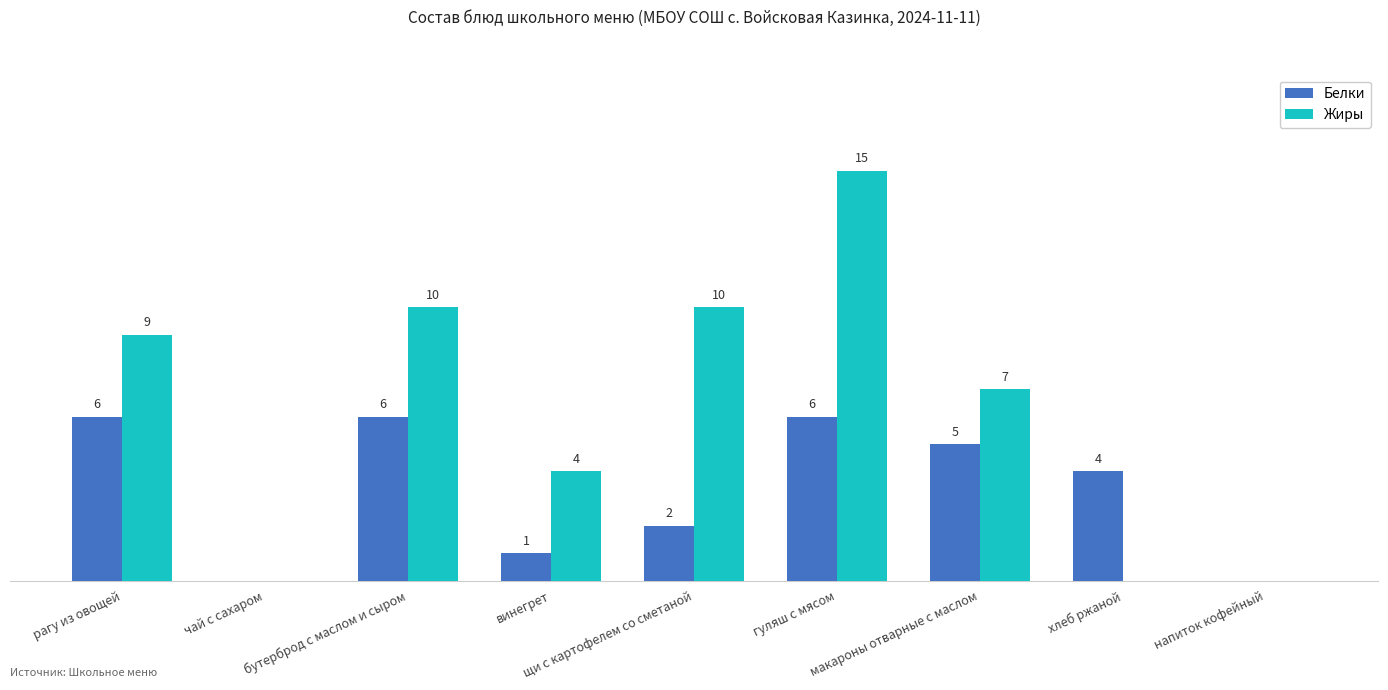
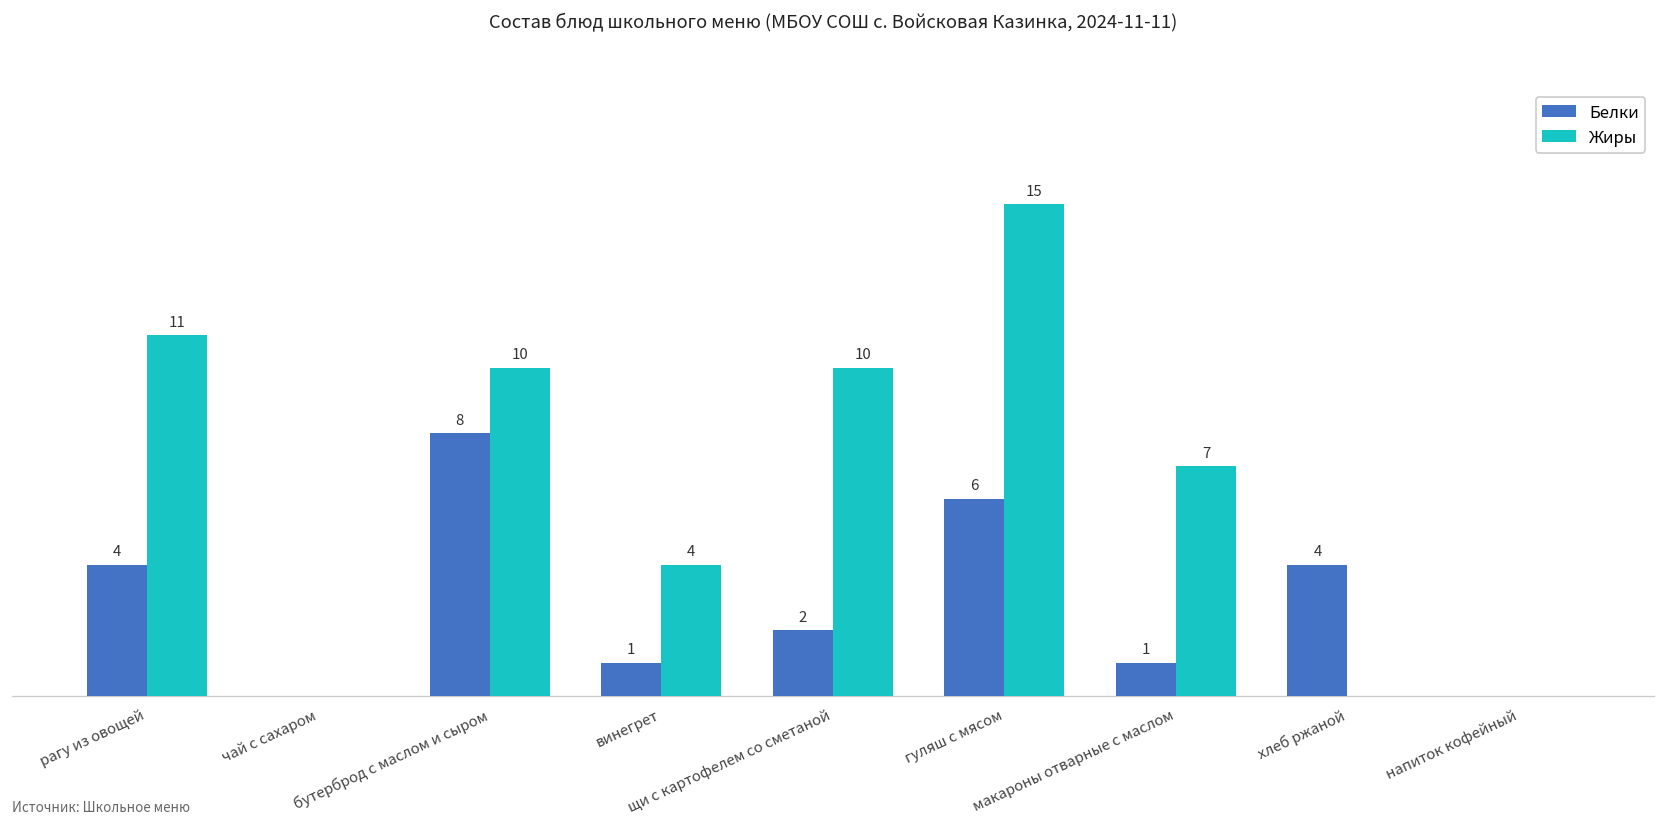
  {
    "Белки": {
-     "рагу из овощей": 6,
-     "бутерброд с маслом и сыром": 6,
+     "рагу из овощей": 4,
+     "бутерброд с маслом и сыром": 8,
      "винегрет": 1,
      "щи с картофелем со сметаной": 2,
      "гуляш с мясом": 6,
-     "макароны отварные с маслом": 5,
+     "макароны отварные с маслом": 1,
      "хлеб ржаной": 4
    },
    "Жиры": {
-     "рагу из овощей": 9,
+     "рагу из овощей": 11,
      "бутерброд с маслом и сыром": 10,
      "винегрет": 4,
      "щи с картофелем со сметаной": 10,
      "гуляш с мясом": 15,
      "макароны отварные с маслом": 7
    }
  }
